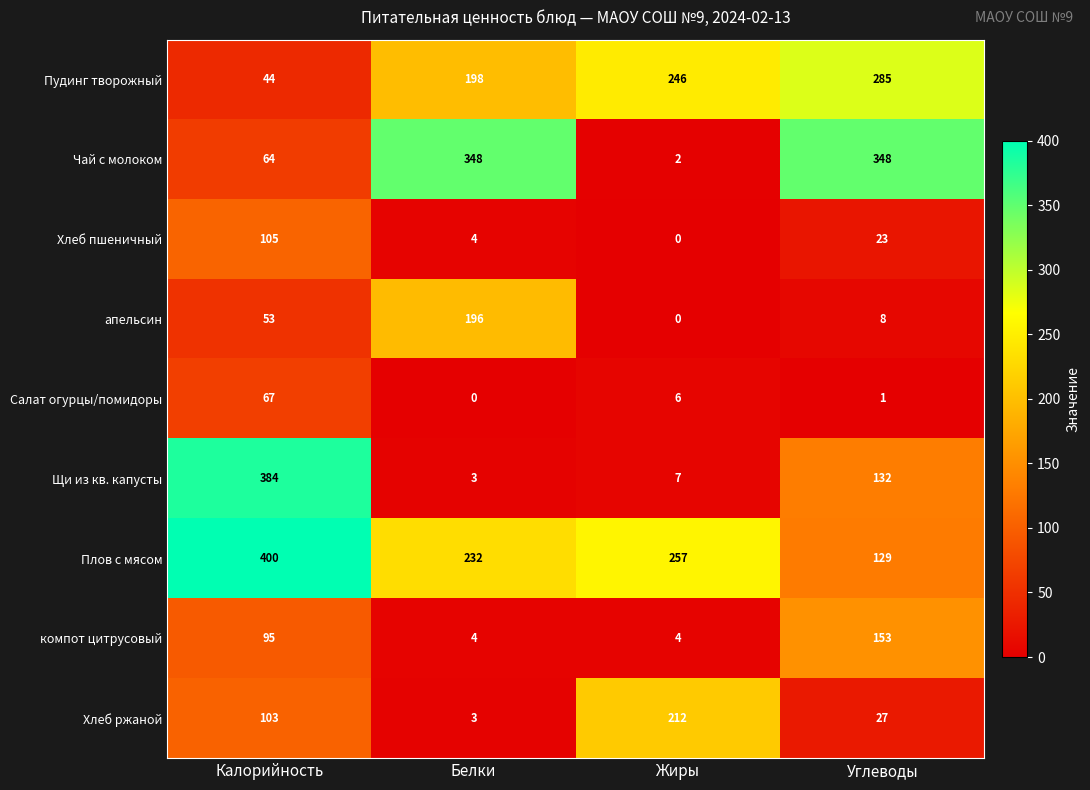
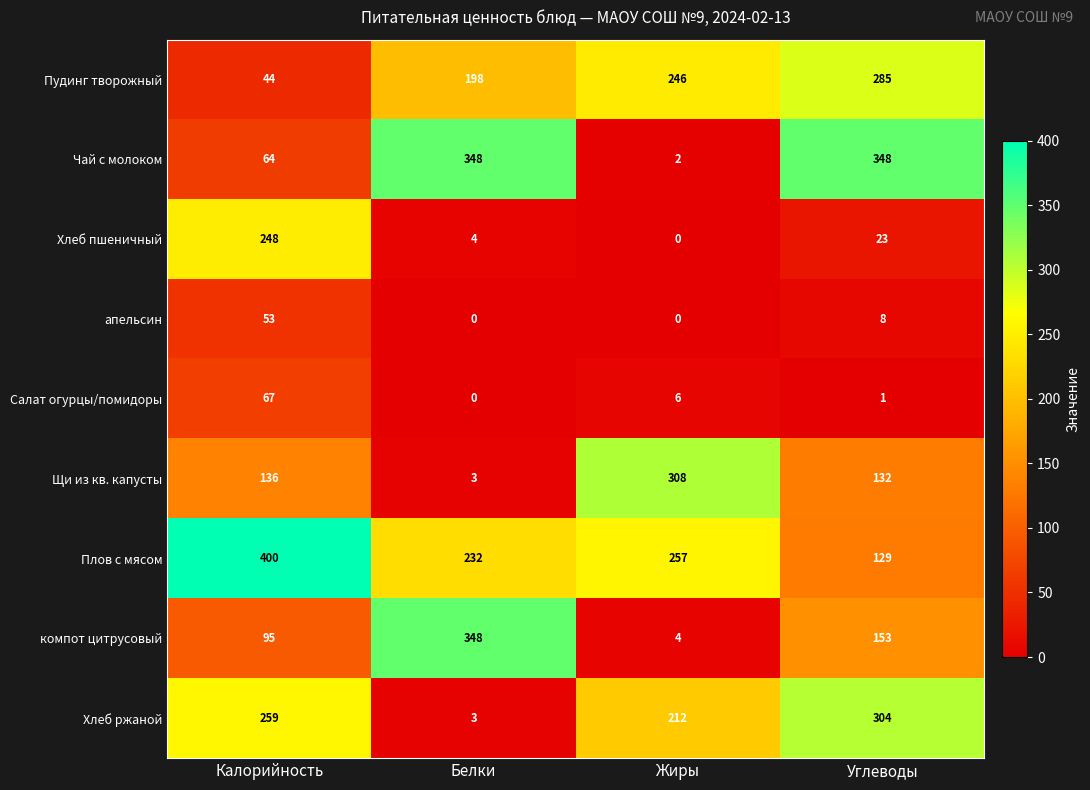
  {
    "Пудинг творожный": {
      "Калорийность": 44,
      "Белки": 198,
      "Жиры": 246,
      "Углеводы": 285
    },
    "Чай с молоком": {
      "Калорийность": 64,
      "Белки": 348,
      "Жиры": 2,
      "Углеводы": 348
    },
    "Хлеб пшеничный": {
-     "Калорийность": 105,
+     "Калорийность": 248,
      "Белки": 4,
      "Жиры": 0,
      "Углеводы": 23
    },
    "апельсин": {
      "Калорийность": 53,
-     "Белки": 196,
+     "Белки": 0,
      "Жиры": 0,
      "Углеводы": 8
    },
    "Салат огурцы/помидоры": {
      "Калорийность": 67,
      "Белки": 0,
      "Жиры": 6,
      "Углеводы": 1
    },
    "Щи из кв. капусты": {
-     "Калорийность": 384,
+     "Калорийность": 136,
      "Белки": 3,
-     "Жиры": 7,
+     "Жиры": 308,
      "Углеводы": 132
    },
    "Плов с мясом": {
      "Калорийность": 400,
      "Белки": 232,
      "Жиры": 257,
      "Углеводы": 129
    },
    "компот цитрусовый": {
      "Калорийность": 95,
-     "Белки": 4,
+     "Белки": 348,
      "Жиры": 4,
      "Углеводы": 153
    },
    "Хлеб ржаной": {
-     "Калорийность": 103,
+     "Калорийность": 259,
      "Белки": 3,
      "Жиры": 212,
-     "Углеводы": 27
+     "Углеводы": 304
    }
  }
